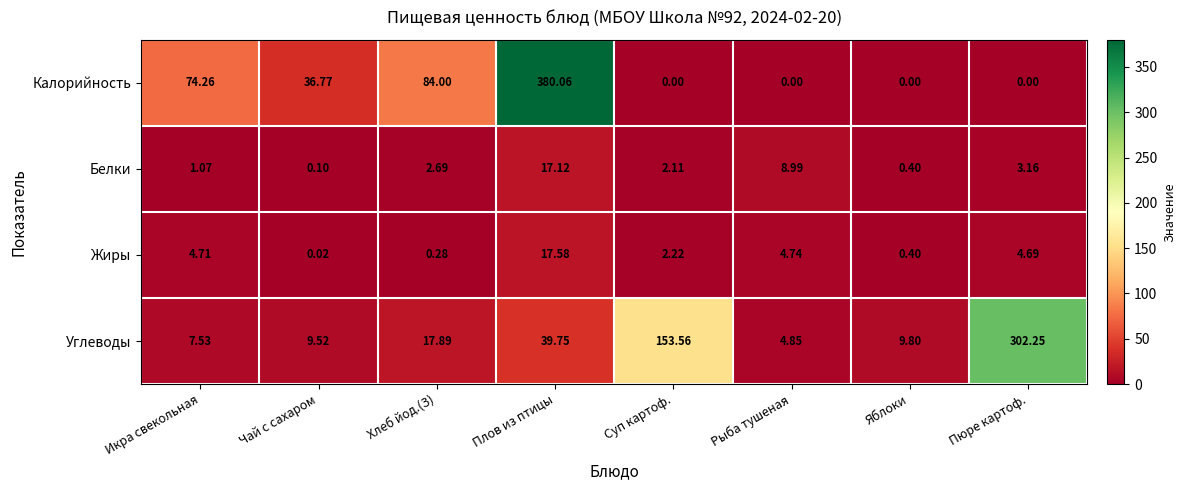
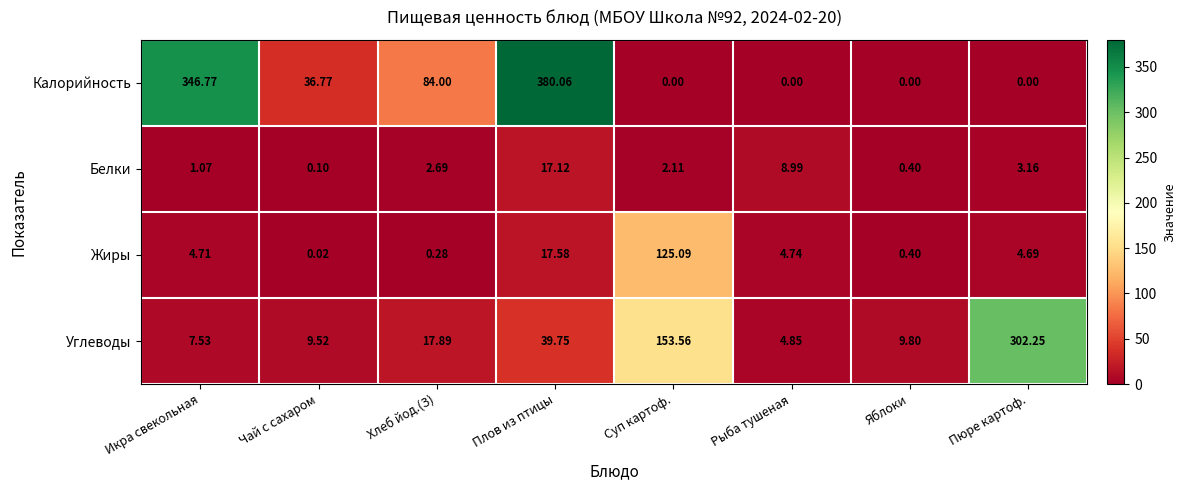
  {
    "Калорийность": {
-     "Икра свекольная": 74.26,
+     "Икра свекольная": 346.77,
      "Чай с сахаром": 36.77,
      "Хлеб йод.(З)": 84.00,
      "Плов из птицы": 380.06,
      "Суп картоф.": 0.00,
      "Рыба тушеная": 0.00,
      "Яблоки": 0.00,
      "Пюре картоф.": 0.00
    },
    "Белки": {
      "Икра свекольная": 1.07,
      "Чай с сахаром": 0.10,
      "Хлеб йод.(З)": 2.69,
      "Плов из птицы": 17.12,
      "Суп картоф.": 2.11,
      "Рыба тушеная": 8.99,
      "Яблоки": 0.40,
      "Пюре картоф.": 3.16
    },
    "Жиры": {
      "Икра свекольная": 4.71,
      "Чай с сахаром": 0.02,
      "Хлеб йод.(З)": 0.28,
      "Плов из птицы": 17.58,
-     "Суп картоф.": 2.22,
+     "Суп картоф.": 125.09,
      "Рыба тушеная": 4.74,
      "Яблоки": 0.40,
      "Пюре картоф.": 4.69
    },
    "Углеводы": {
      "Икра свекольная": 7.53,
      "Чай с сахаром": 9.52,
      "Хлеб йод.(З)": 17.89,
      "Плов из птицы": 39.75,
      "Суп картоф.": 153.56,
      "Рыба тушеная": 4.85,
      "Яблоки": 9.80,
      "Пюре картоф.": 302.25
    }
  }
